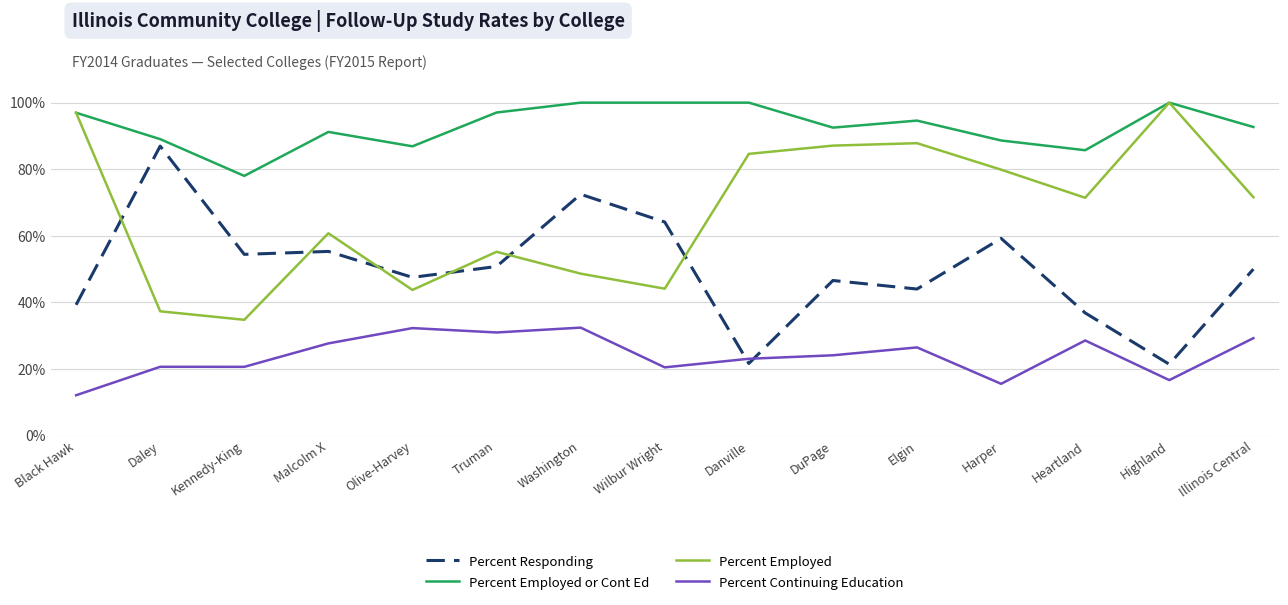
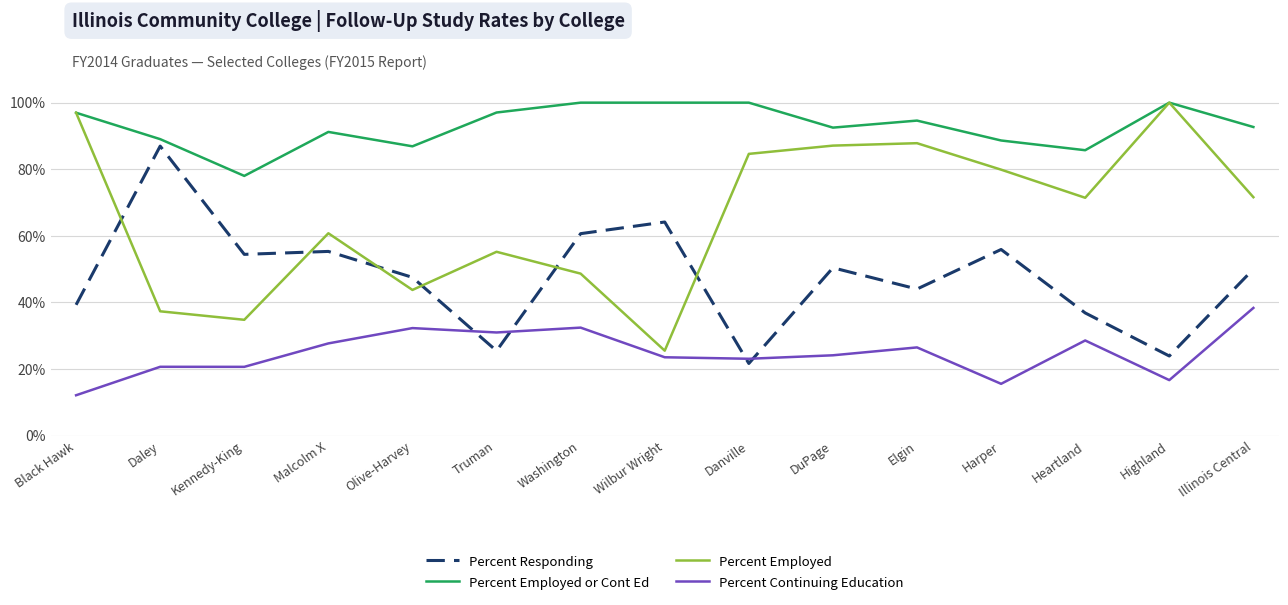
  {
    "Percent Responding": {
      "Black Hawk": "39%",
      "Daley": "87%",
      "Kennedy-King": "54%",
      "Malcolm X": "55%",
      "Olive-Harvey": "48%",
-     "Truman": "51%",
-     "Washington": "72%",
+     "Truman": "25%",
+     "Washington": "61%",
      "Wilbur Wright": "64%",
      "Danville": "22%",
-     "DuPage": "47%",
+     "DuPage": "50%",
      "Elgin": "44%",
-     "Harper": "59%",
+     "Harper": "56%",
      "Heartland": "37%",
-     "Highland": "21%",
+     "Highland": "24%",
      "Illinois Central": "50%"
    },
    "Percent Employed or Cont Ed": {
      "Daley": "89%",
      "Kennedy-King": "78%",
      "Malcolm X": "91%",
      "Olive-Harvey": "87%",
      "Truman": "97%",
      "Washington": "100%",
      "Wilbur Wright": "100%",
      "Danville": "100%",
      "DuPage": "93%",
      "Elgin": "95%",
      "Harper": "89%",
      "Heartland": "86%",
      "Illinois Central": "93%"
    },
    "Percent Employed": {
      "Daley": "37%",
      "Kennedy-King": "35%",
      "Malcolm X": "61%",
      "Olive-Harvey": "44%",
      "Truman": "55%",
      "Washington": "49%",
-     "Wilbur Wright": "44%",
+     "Wilbur Wright": "26%",
      "Danville": "85%",
      "DuPage": "87%",
      "Elgin": "88%",
      "Harper": "80%",
      "Heartland": "71%",
      "Illinois Central": "72%"
    },
    "Percent Continuing Education": {
      "Black Hawk": "12%",
      "Daley": "21%",
      "Kennedy-King": "21%",
      "Malcolm X": "28%",
      "Olive-Harvey": "32%",
      "Truman": "31%",
      "Washington": "32%",
-     "Wilbur Wright": "20%",
+     "Wilbur Wright": "24%",
      "Danville": "23%",
      "DuPage": "24%",
      "Elgin": "26%",
      "Harper": "16%",
      "Heartland": "29%",
      "Highland": "17%",
-     "Illinois Central": "29%"
+     "Illinois Central": "38%"
    }
  }
